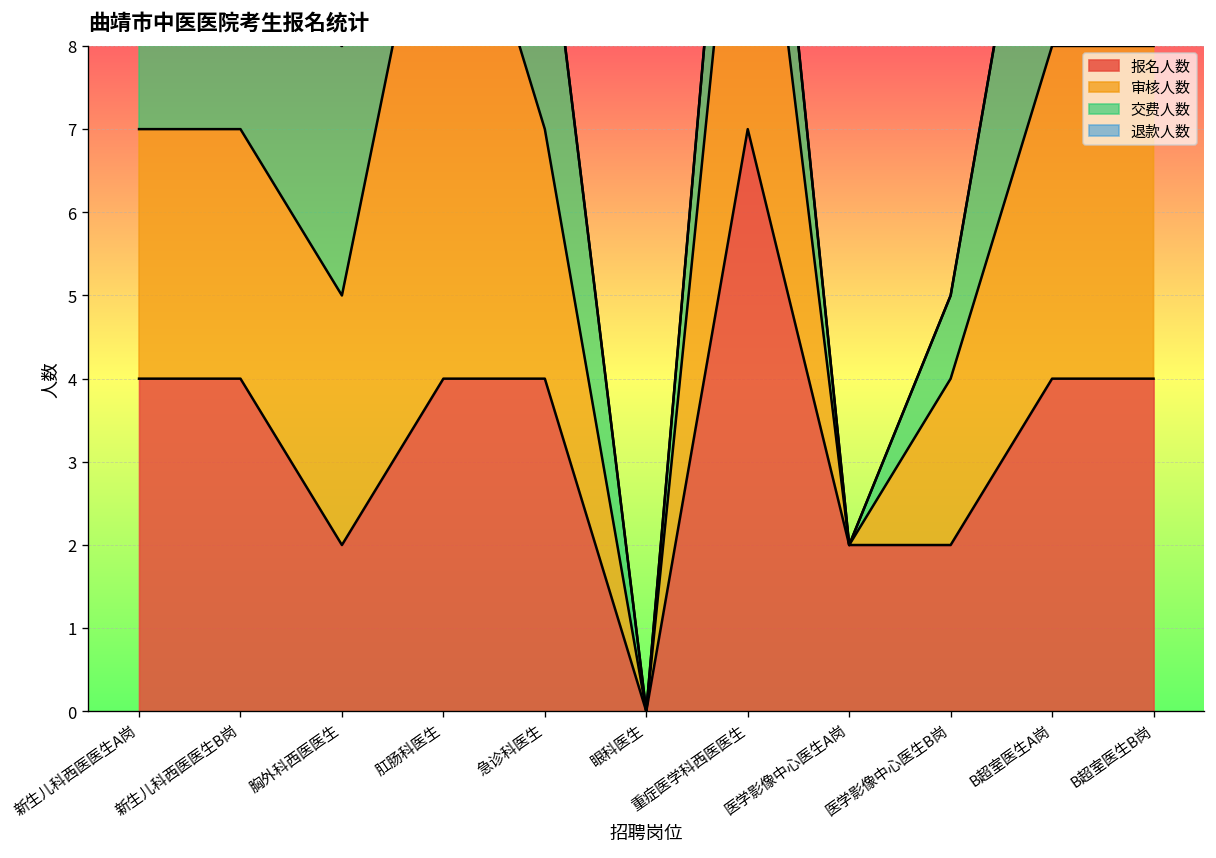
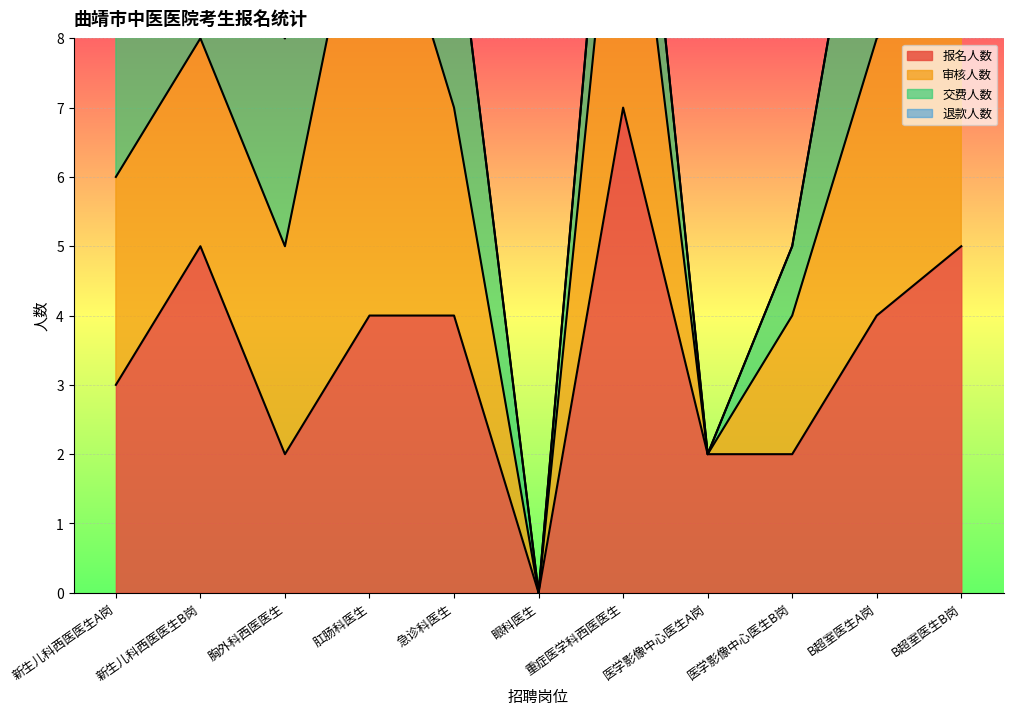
  {
    "报名人数": {
-     "新生儿科西医医生A岗": 4,
-     "新生儿科西医医生B岗": 4,
+     "新生儿科西医医生A岗": 3,
+     "新生儿科西医医生B岗": 5,
      "胸外科西医医生": 2,
      "肛肠科医生": 4,
      "急诊科医生": 4,
      "重症医学科西医医生": 7,
      "医学影像中心医生B岗": 2,
      "B超室医生A岗": 4,
-     "B超室医生B岗": 4
+     "B超室医生B岗": 5
    },
    "审核人数": {
      "新生儿科西医医生A岗": 3,
      "新生儿科西医医生B岗": 3,
      "胸外科西医医生": 3,
      "急诊科医生": 3,
      "医学影像中心医生B岗": 2,
      "B超室医生A岗": 4
    }
  }
